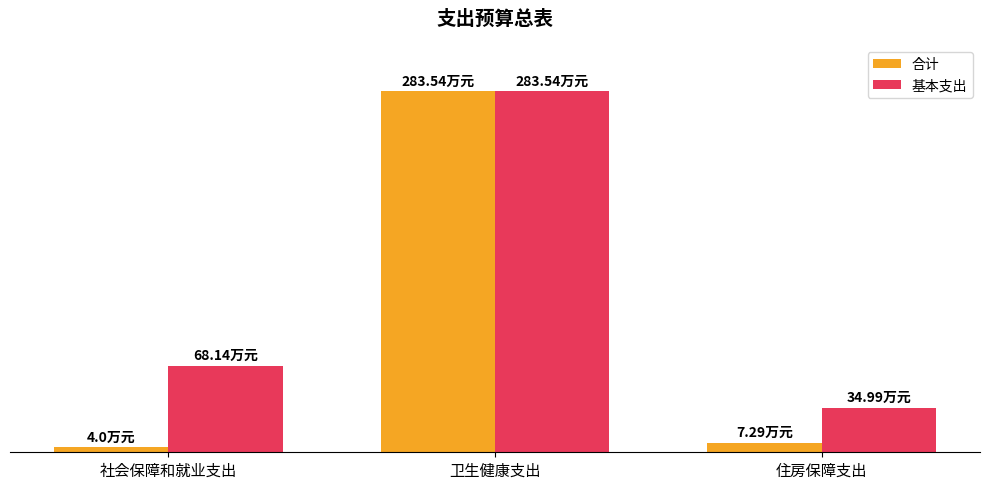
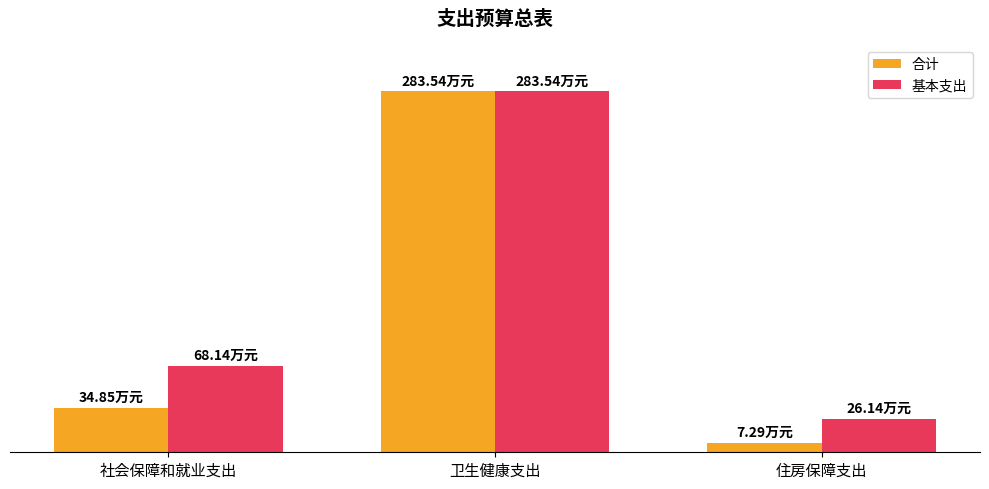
  {
    "合计": {
-     "社会保障和就业支出": 4.0,
+     "社会保障和就业支出": 34.85,
      "卫生健康支出": 283.54,
      "住房保障支出": 7.29
    },
    "基本支出": {
      "社会保障和就业支出": 68.14,
      "卫生健康支出": 283.54,
-     "住房保障支出": 34.99
+     "住房保障支出": 26.14
    }
  }
